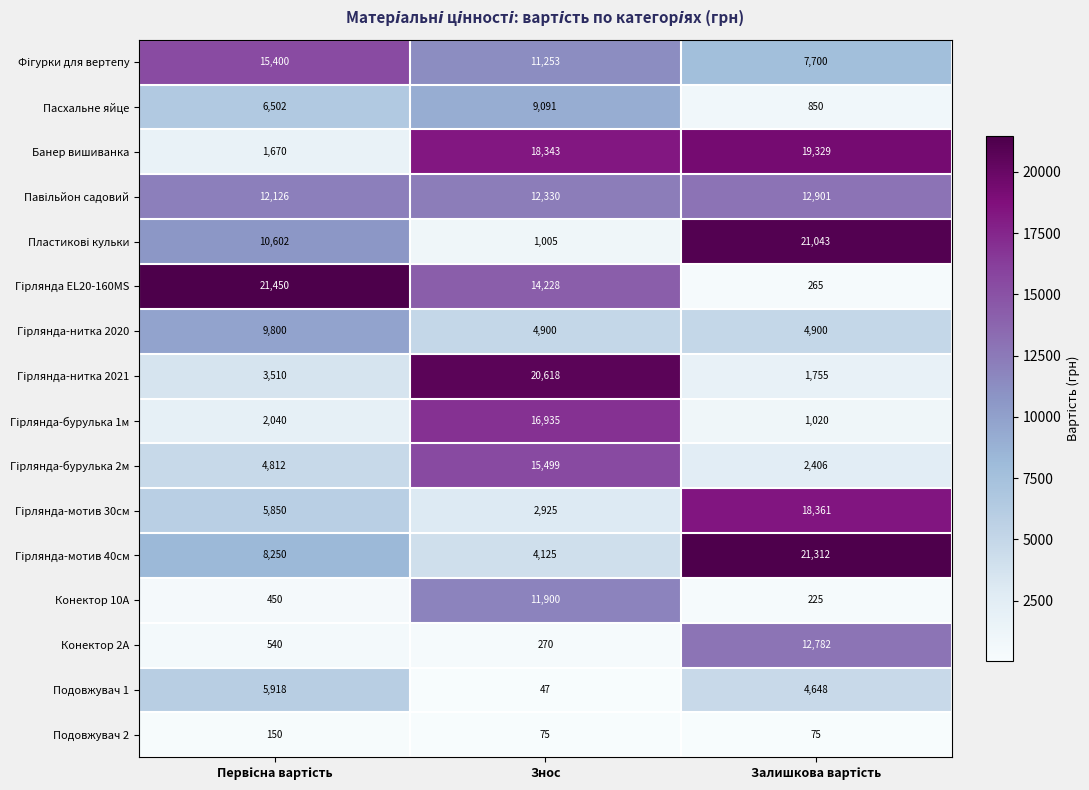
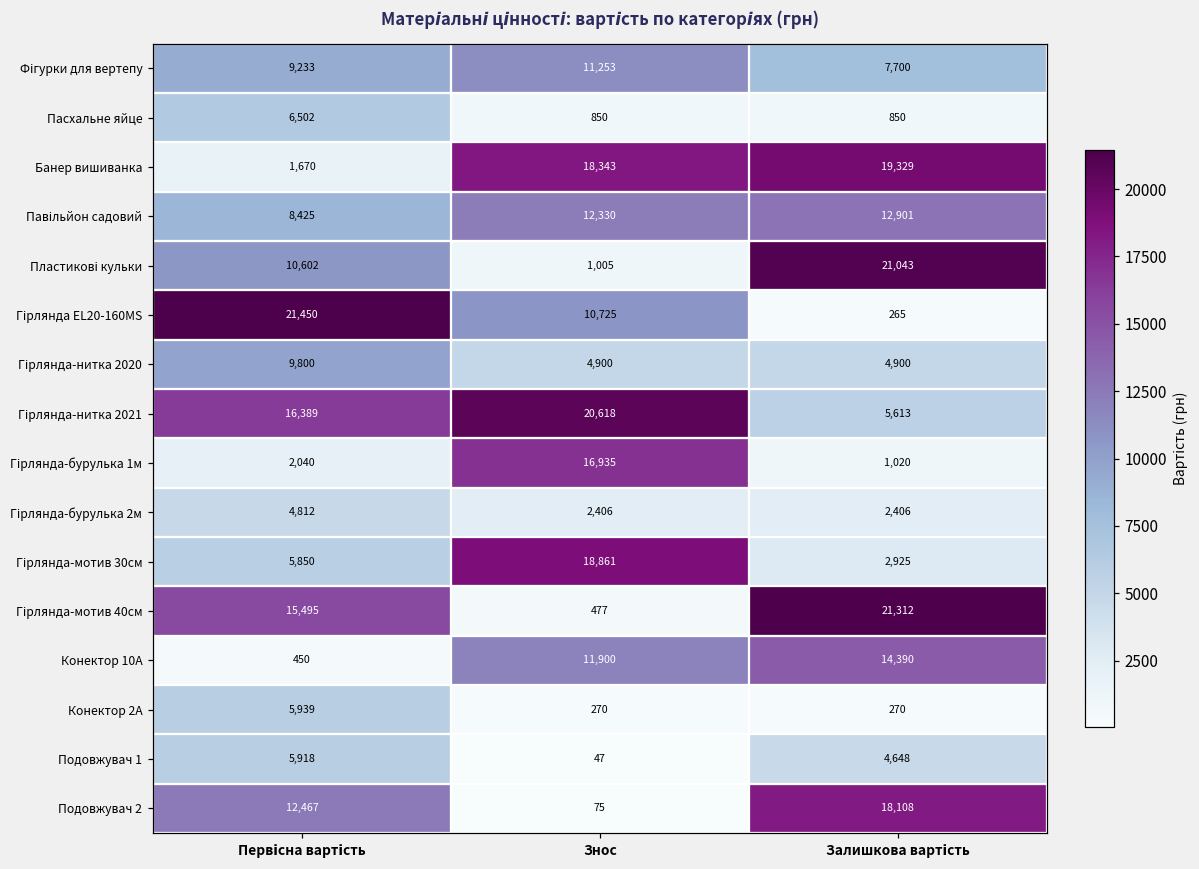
  {
    "Фігурки для вертепу": {
-     "Первісна вартість": "15,400",
+     "Первісна вартість": "9,233",
      "Знос": "11,253",
      "Залишкова вартість": "7,700"
    },
    "Пасхальне яйце": {
      "Первісна вартість": "6,502",
-     "Знос": "9,091",
+     "Знос": "850",
      "Залишкова вартість": "850"
    },
    "Банер вишиванка": {
      "Первісна вартість": "1,670",
      "Знос": "18,343",
      "Залишкова вартість": "19,329"
    },
    "Павільйон садовий": {
-     "Первісна вартість": "12,126",
+     "Первісна вартість": "8,425",
      "Знос": "12,330",
      "Залишкова вартість": "12,901"
    },
    "Пластикові кульки": {
      "Первісна вартість": "10,602",
      "Знос": "1,005",
      "Залишкова вартість": "21,043"
    },
    "Гірлянда ЕL20-160MS": {
      "Первісна вартість": "21,450",
-     "Знос": "14,228",
+     "Знос": "10,725",
      "Залишкова вартість": "265"
    },
    "Гірлянда-нитка 2020": {
      "Первісна вартість": "9,800",
      "Знос": "4,900",
      "Залишкова вартість": "4,900"
    },
    "Гірлянда-нитка 2021": {
-     "Первісна вартість": "3,510",
+     "Первісна вартість": "16,389",
      "Знос": "20,618",
-     "Залишкова вартість": "1,755"
+     "Залишкова вартість": "5,613"
    },
    "Гірлянда-бурулька 1м": {
      "Первісна вартість": "2,040",
      "Знос": "16,935",
      "Залишкова вартість": "1,020"
    },
    "Гірлянда-бурулька 2м": {
      "Первісна вартість": "4,812",
-     "Знос": "15,499",
+     "Знос": "2,406",
      "Залишкова вартість": "2,406"
    },
    "Гірлянда-мотив 30см": {
      "Первісна вартість": "5,850",
-     "Знос": "2,925",
-     "Залишкова вартість": "18,361"
+     "Знос": "18,861",
+     "Залишкова вартість": "2,925"
    },
    "Гірлянда-мотив 40см": {
-     "Первісна вартість": "8,250",
-     "Знос": "4,125",
+     "Первісна вартість": "15,495",
+     "Знос": "477",
      "Залишкова вартість": "21,312"
    },
    "Конектор 10А": {
      "Первісна вартість": "450",
      "Знос": "11,900",
-     "Залишкова вартість": "225"
+     "Залишкова вартість": "14,390"
    },
    "Конектор 2А": {
-     "Первісна вартість": "540",
+     "Первісна вартість": "5,939",
      "Знос": "270",
-     "Залишкова вартість": "12,782"
+     "Залишкова вартість": "270"
    },
    "Подовжувач 1": {
      "Первісна вартість": "5,918",
      "Знос": "47",
      "Залишкова вартість": "4,648"
    },
    "Подовжувач 2": {
-     "Первісна вартість": "150",
+     "Первісна вартість": "12,467",
      "Знос": "75",
-     "Залишкова вартість": "75"
+     "Залишкова вартість": "18,108"
    }
  }
